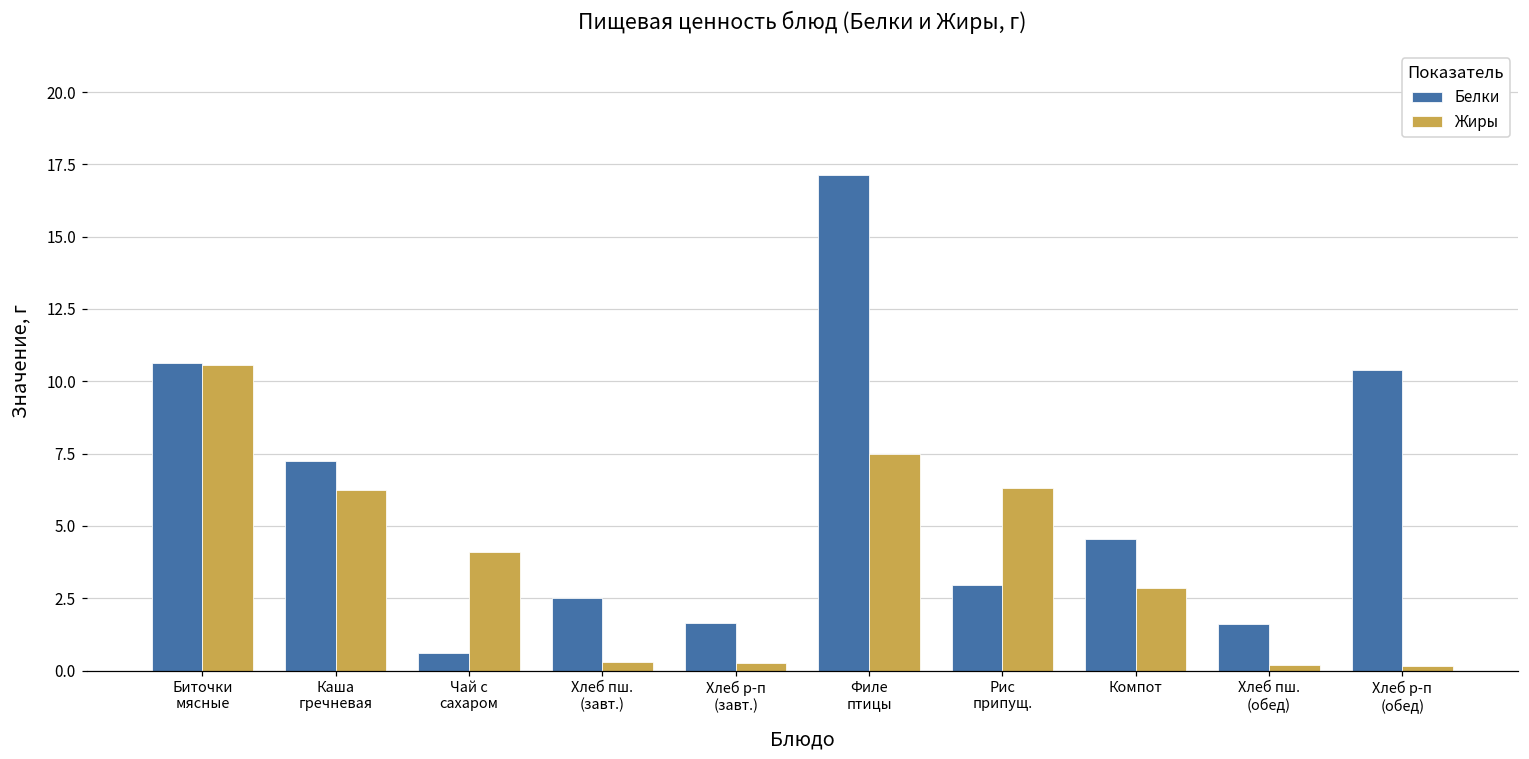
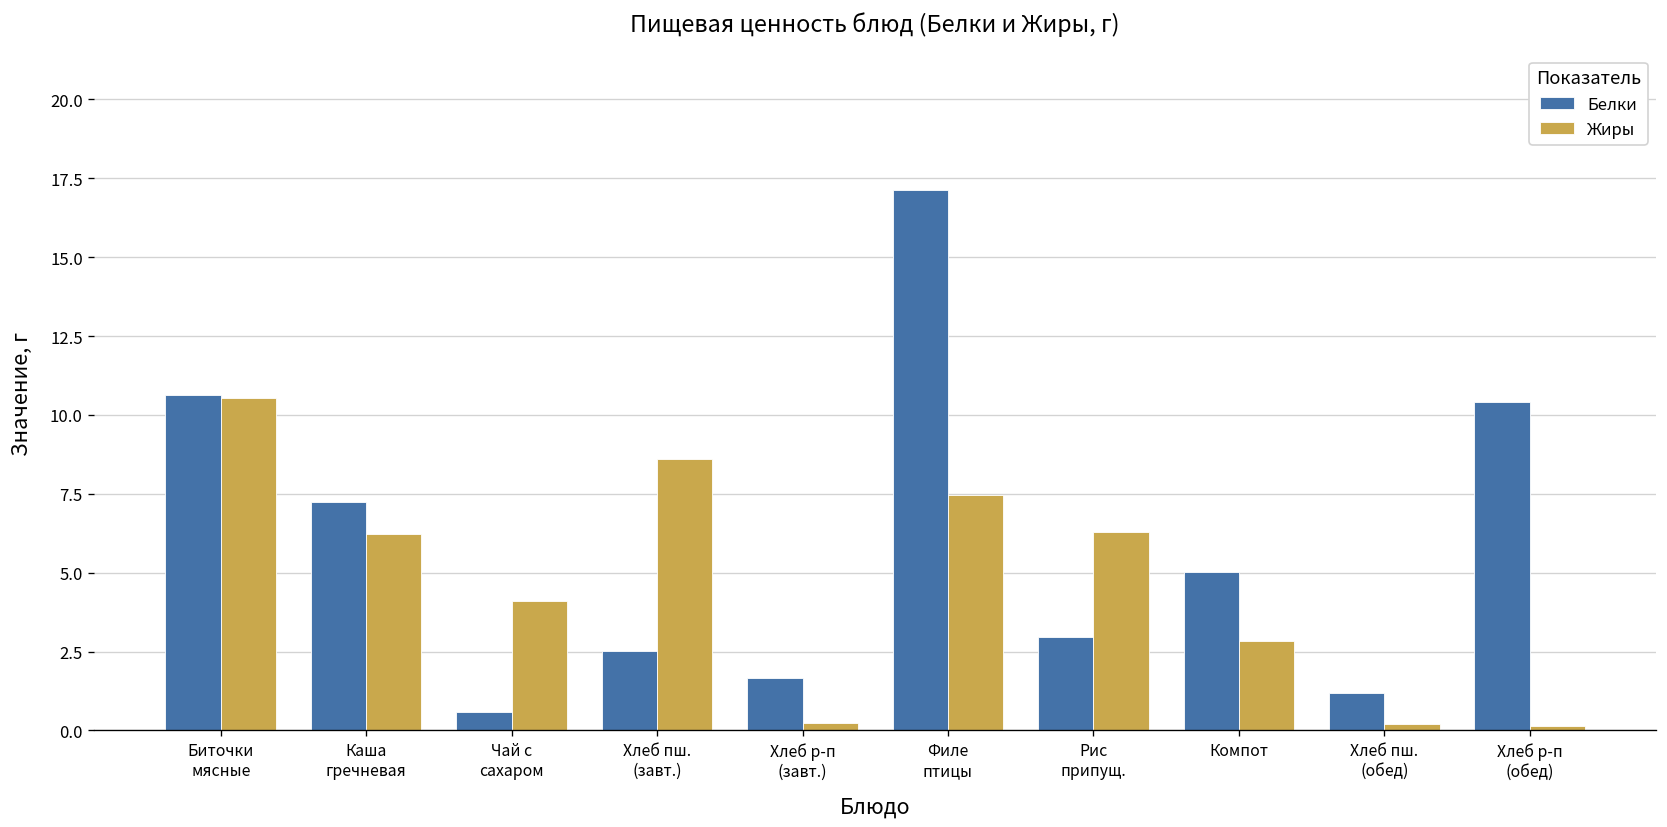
  {
    "Белки": {
      "Биточки мясные": 10.6,
      "Каша гречневая": 7.3,
      "Чай с сахаром": 0.6,
      "Хлеб пш. (завт.)": 2.5,
      "Хлеб р-п (завт.)": 1.7,
      "Филе птицы": 17.1,
      "Рис припущ.": 3.0,
-     "Компот": 4.5,
-     "Хлеб пш. (обед)": 1.6,
+     "Компот": 5.0,
+     "Хлеб пш. (обед)": 1.2,
      "Хлеб р-п (обед)": 10.4
    },
    "Жиры": {
      "Биточки мясные": 10.6,
      "Каша гречневая": 6.2,
      "Чай с сахаром": 4.1,
-     "Хлеб пш. (завт.)": 0.3,
+     "Хлеб пш. (завт.)": 8.6,
      "Хлеб р-п (завт.)": 0.3,
      "Филе птицы": 7.5,
      "Рис припущ.": 6.3,
      "Компот": 2.8,
      "Хлеб пш. (обед)": 0.2,
      "Хлеб р-п (обед)": 0.1
    }
  }
